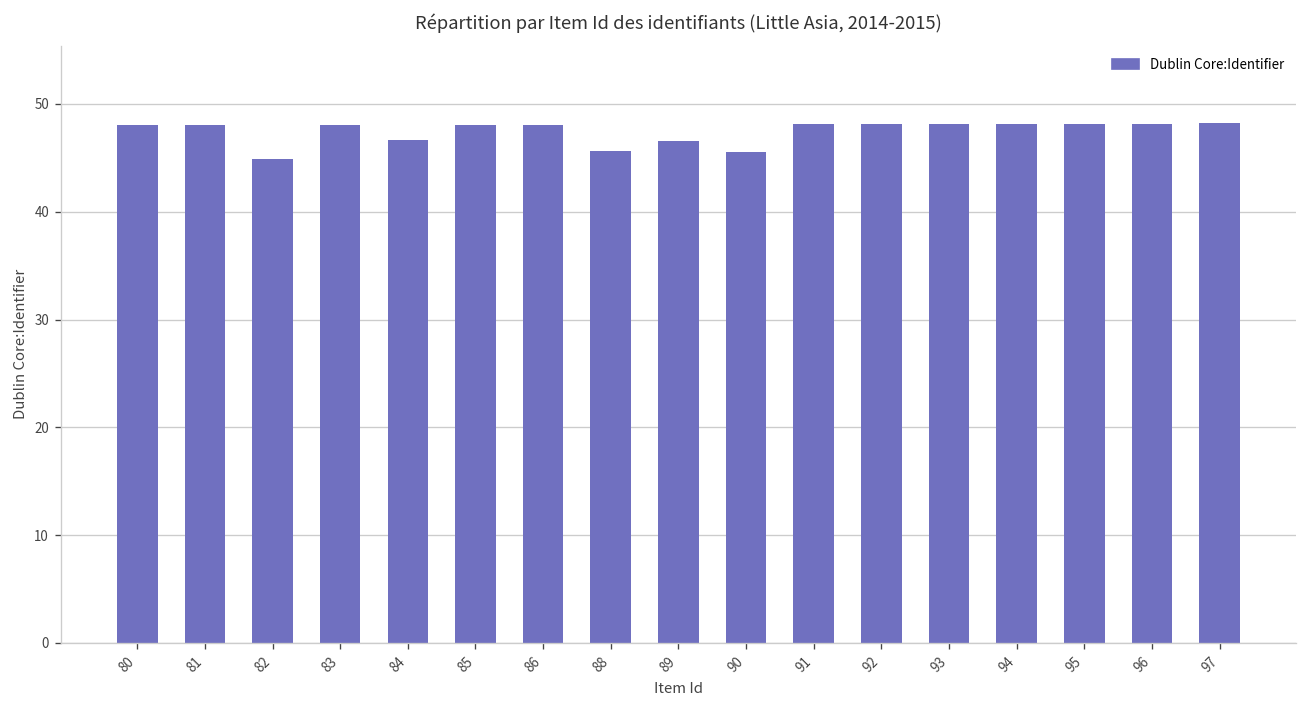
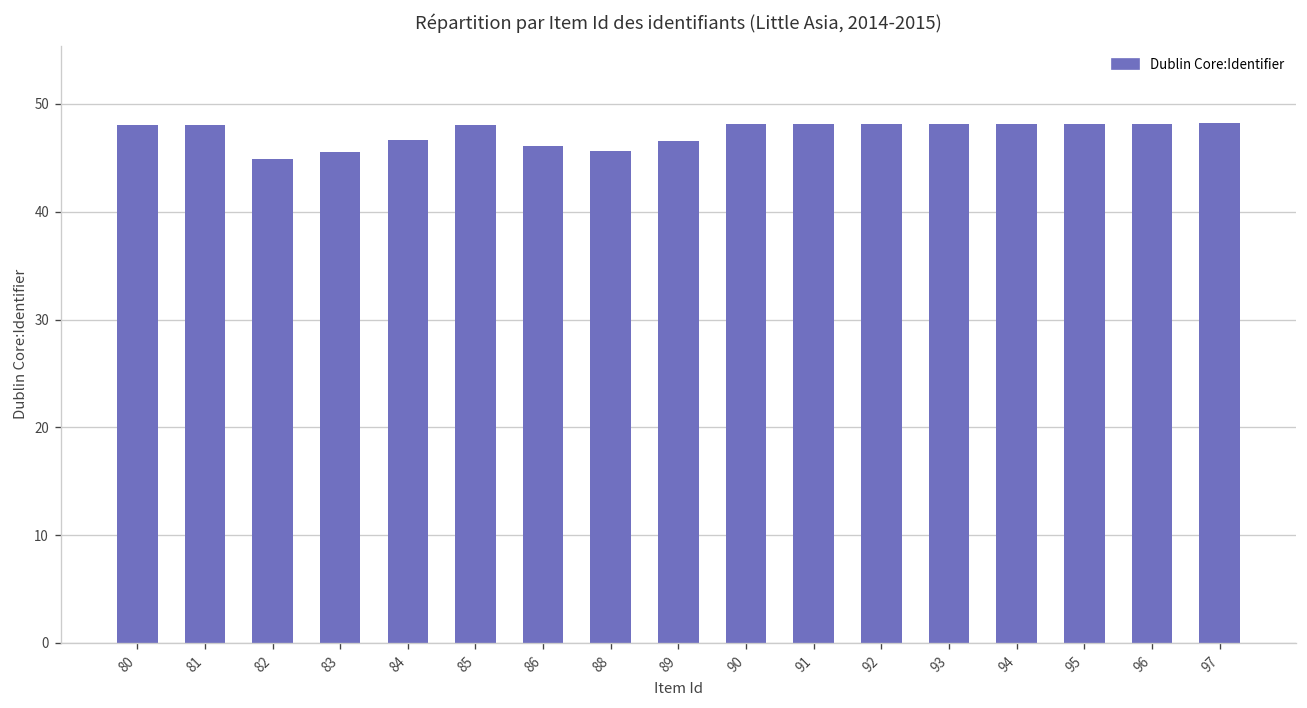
  {
    "80": 48,
    "81": 48,
    "82": 45,
-   "83": 48,
+   "83": 46,
    "84": 47,
    "85": 48,
-   "86": 48,
+   "86": 46,
    "88": 46,
    "89": 47,
-   "90": 46,
+   "90": 48,
    "91": 48,
    "92": 48,
    "93": 48,
    "94": 48,
    "95": 48,
    "96": 48,
    "97": 48
  }
